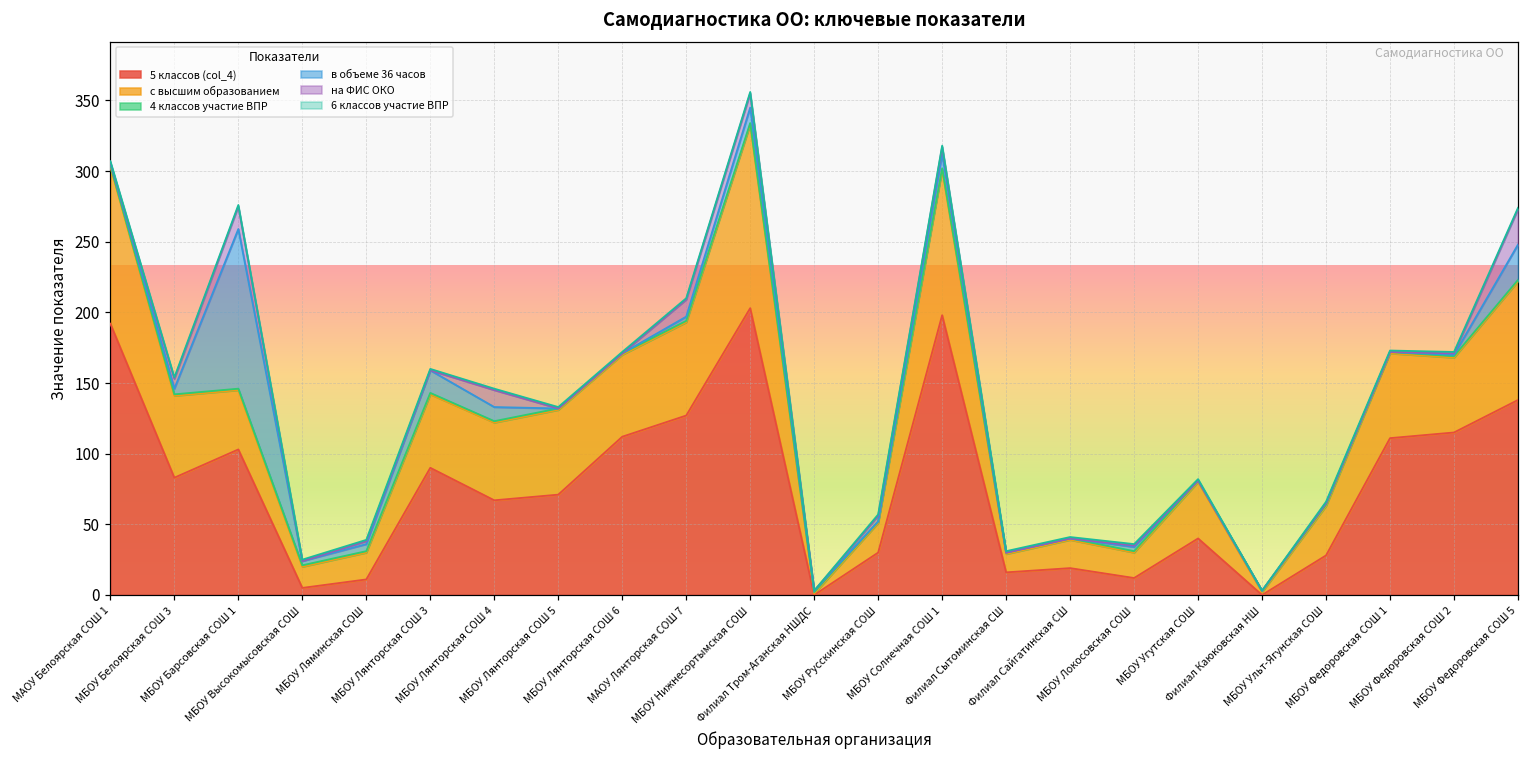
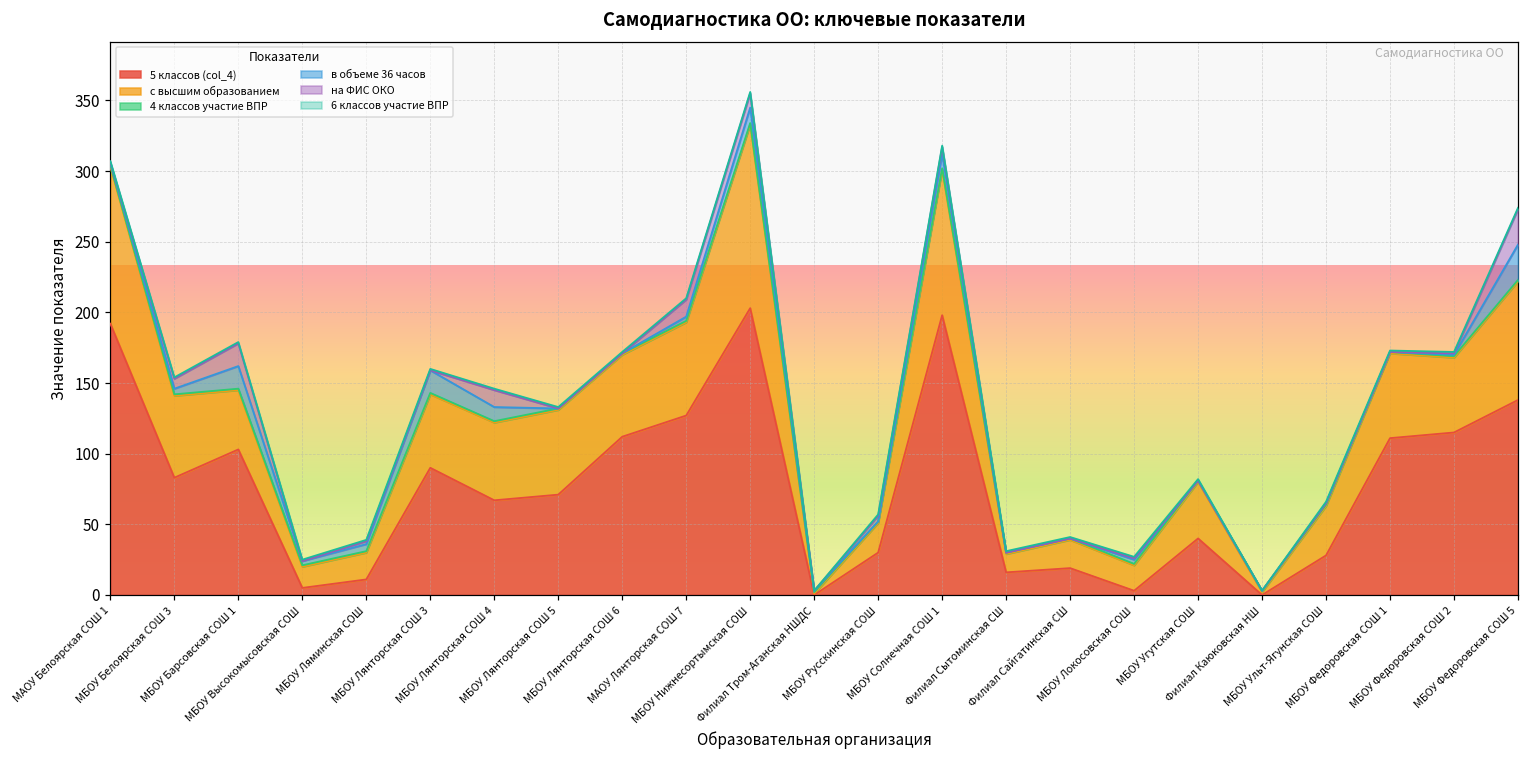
  {
    "5 классов (col_4)": {
      "МАОУ Белоярская СОШ 1": 192,
      "МБОУ Белоярская СОШ 3": 83,
      "МБОУ Барсовская СОШ 1": 103,
      "МБОУ Высокомысовская СОШ": 5,
      "МБОУ Ляминская СОШ": 11,
      "МБОУ Лянторская СОШ 3": 90,
      "МБОУ Лянторская СОШ 4": 67,
      "МБОУ Лянторская СОШ 5": 71,
      "МБОУ Лянторская СОШ 6": 112,
      "МАОУ Лянторская СОШ 7": 127,
      "МБОУ Нижнесортымская СОШ": 203,
      "МБОУ Русскинская СОШ": 30,
      "МБОУ Солнечная СОШ 1": 198,
      "Филиал Сытоминская СШ": 16,
      "Филиал Сайгатинская СШ": 19,
-     "МБОУ Локосовская СОШ": 12,
+     "МБОУ Локосовская СОШ": 3,
      "МБОУ Угутская СОШ": 40,
      "Филиал Каюковская НШ": 0,
      "МБОУ Ульт-Ягунская СОШ": 28,
      "МБОУ Федоровская СОШ 1": 111,
      "МБОУ Федоровская СОШ 2": 115,
      "МБОУ Федоровская СОШ 5": 138
    },
    "в объеме 36 часов": {
      "МБОУ Белоярская СОШ 3": 4,
-     "МБОУ Барсовская СОШ 1": 113,
+     "МБОУ Барсовская СОШ 1": 16,
      "МБОУ Лянторская СОШ 4": 10,
      "МАОУ Лянторская СОШ 7": 3,
      "МБОУ Нижнесортымская СОШ": 11,
      "МБОУ Солнечная СОШ 1": 10,
      "МБОУ Федоровская СОШ 5": 25
    }
  }
